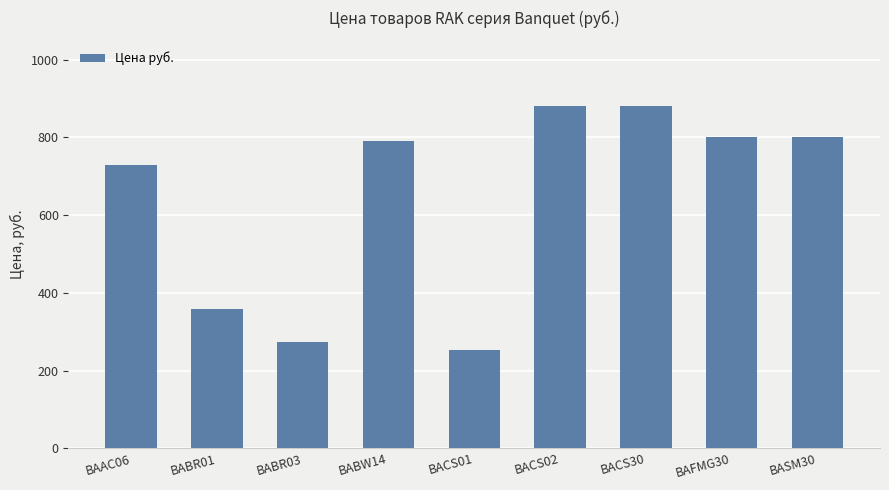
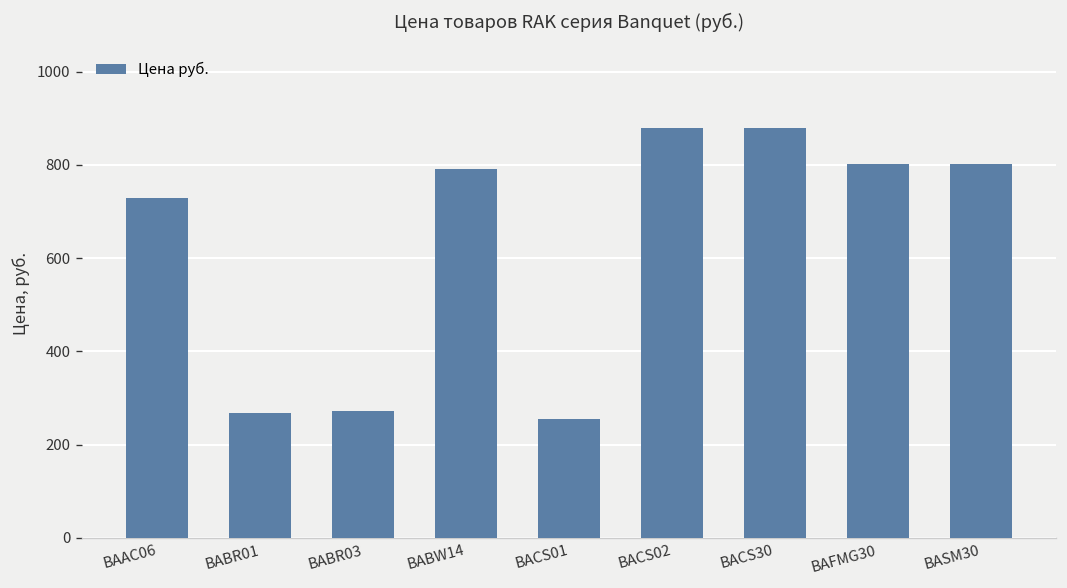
  {
    "BAAC06": 730,
-   "BABR01": 360,
+   "BABR01": 270,
    "BABR03": 270,
    "BABW14": 790,
    "BACS01": 250,
    "BACS02": 880,
    "BACS30": 880,
    "BAFMG30": 800,
    "BASM30": 800
  }
